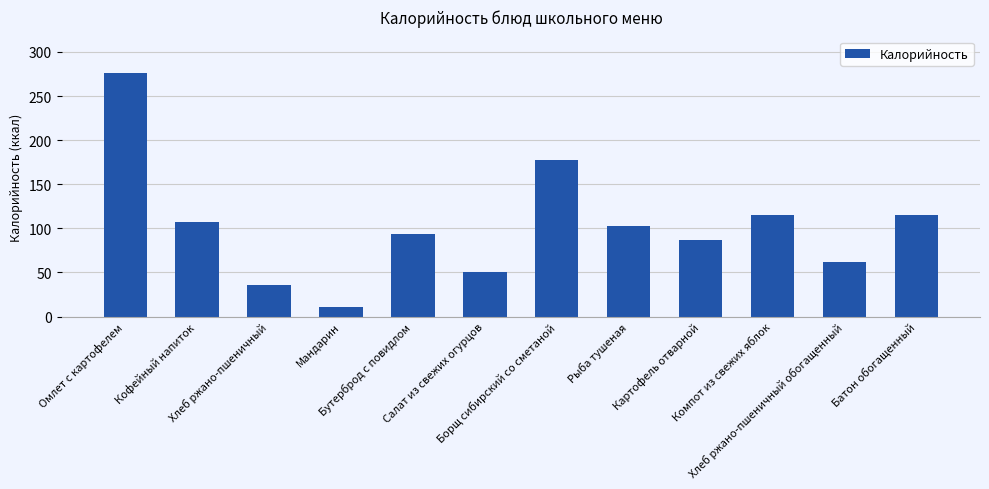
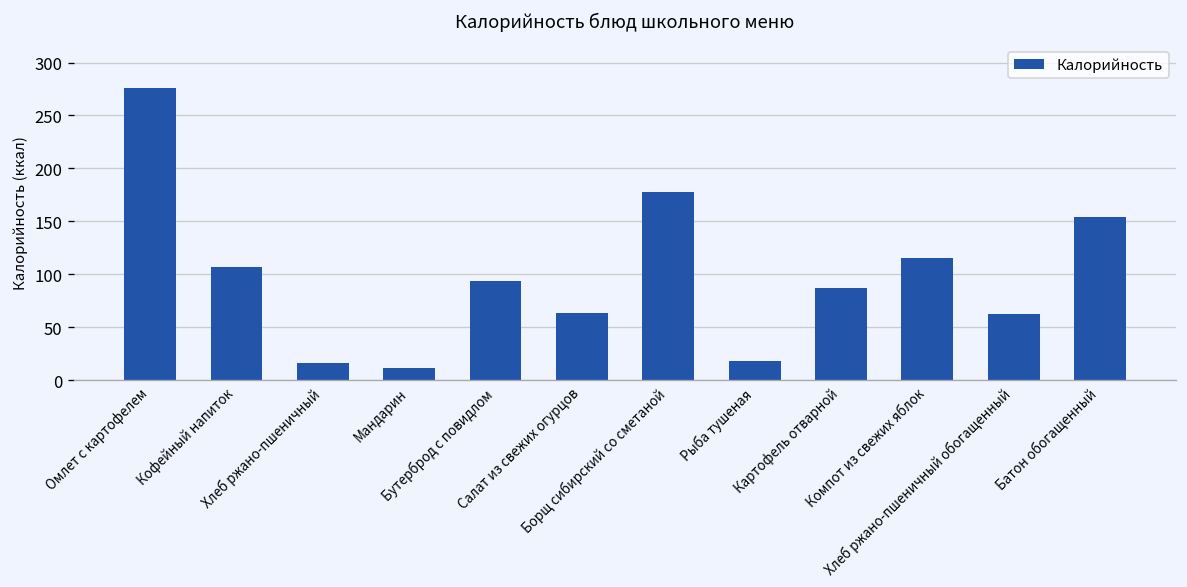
  {
    "Омлет с картофелем": 280,
    "Кофейный напиток": 110,
-   "Хлеб ржано-пшеничный": 40,
+   "Хлеб ржано-пшеничный": 20,
    "Мандарин": 10,
    "Бутерброд с повидлом": 90,
-   "Салат из свежих огурцов": 50,
+   "Салат из свежих огурцов": 60,
    "Борщ сибирский со сметаной": 180,
-   "Рыба тушеная": 100,
+   "Рыба тушеная": 20,
    "Картофель отварной": 90,
    "Компот из свежих яблок": 120,
    "Хлеб ржано-пшеничный обогащенный": 60,
-   "Батон обогащенный": 120
+   "Батон обогащенный": 150
  }
